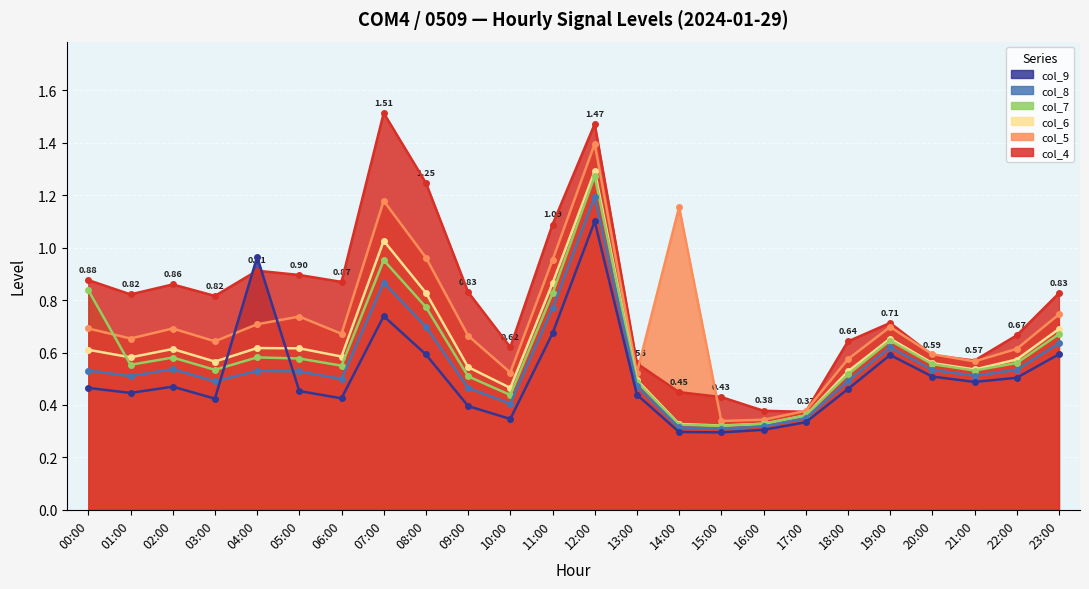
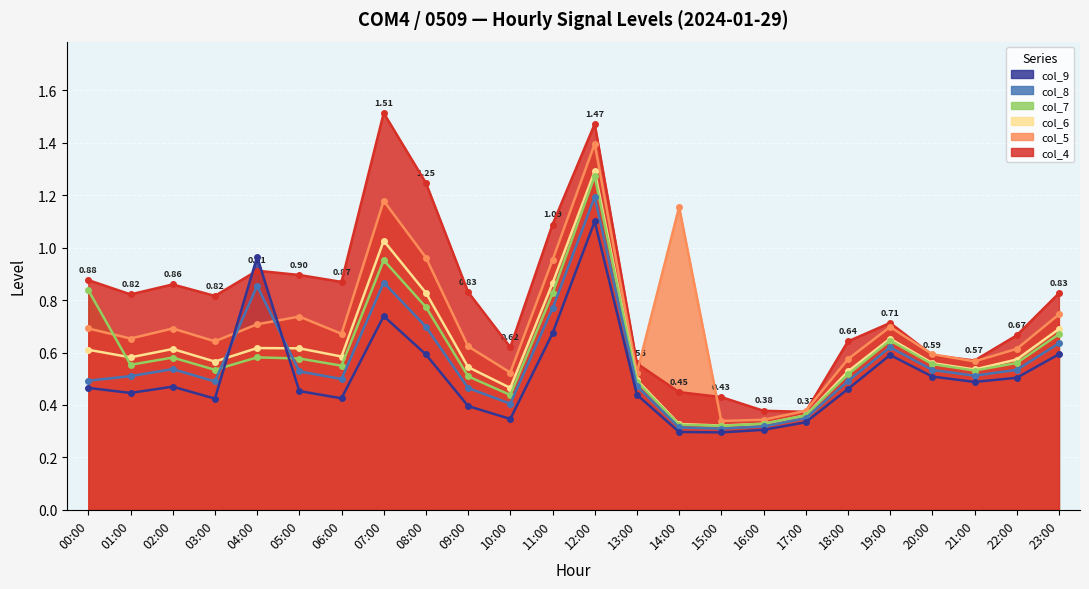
  {
    "col_9": {
      "00:00": 0.47,
      "01:00": 0.45,
      "02:00": 0.47,
      "03:00": 0.42,
      "05:00": 0.45,
      "06:00": 0.43,
      "07:00": 0.74,
      "08:00": 0.59,
      "09:00": 0.40,
      "10:00": 0.35,
      "11:00": 0.67,
      "12:00": 1.10,
      "13:00": 0.44,
      "14:00": 0.30,
      "15:00": 0.30,
      "16:00": 0.31,
      "17:00": 0.33,
      "18:00": 0.46,
      "19:00": 0.59,
      "20:00": 0.51,
      "21:00": 0.49,
      "22:00": 0.50,
      "23:00": 0.59
    },
    "col_8": {
-     "00:00": 0.53,
+     "00:00": 0.49,
      "01:00": 0.51,
      "02:00": 0.54,
      "03:00": 0.49,
-     "04:00": 0.53,
+     "04:00": 0.85,
      "05:00": 0.53,
      "06:00": 0.50,
      "07:00": 0.87,
      "08:00": 0.70,
      "09:00": 0.46,
      "10:00": 0.40,
      "11:00": 0.77,
      "12:00": 1.19,
      "13:00": 0.47,
      "14:00": 0.31,
      "15:00": 0.31,
      "16:00": 0.32,
      "17:00": 0.35,
      "18:00": 0.49,
      "19:00": 0.62,
      "20:00": 0.53,
      "21:00": 0.51,
      "22:00": 0.53,
      "23:00": 0.64
    },
    "col_7": {
      "00:00": 0.84,
      "01:00": 0.55,
      "02:00": 0.58,
      "03:00": 0.53,
      "04:00": 0.58,
      "05:00": 0.58,
      "06:00": 0.55,
      "07:00": 0.95,
      "08:00": 0.77,
      "09:00": 0.51,
      "10:00": 0.44,
      "11:00": 0.83,
      "12:00": 1.27,
      "18:00": 0.52,
      "22:00": 0.56,
      "23:00": 0.67
    },
    "col_6": {
      "00:00": 0.61,
      "01:00": 0.58,
      "02:00": 0.61,
      "03:00": 0.57,
      "04:00": 0.62,
      "05:00": 0.62,
      "06:00": 0.58,
      "07:00": 1.03,
      "08:00": 0.83,
      "09:00": 0.54,
      "10:00": 0.46,
      "11:00": 0.86,
      "12:00": 1.29,
      "18:00": 0.53,
      "22:00": 0.57,
      "23:00": 0.69
    },
    "col_5": {
      "00:00": 0.69,
      "01:00": 0.65,
      "02:00": 0.69,
      "03:00": 0.64,
      "04:00": 0.71,
      "05:00": 0.74,
      "06:00": 0.67,
      "07:00": 1.18,
      "08:00": 0.96,
-     "09:00": 0.66,
+     "09:00": 0.62,
      "10:00": 0.52,
      "11:00": 0.95,
      "12:00": 1.40,
      "13:00": 0.52,
      "14:00": 1.15,
      "15:00": 0.34,
      "16:00": 0.34,
      "18:00": 0.57,
      "19:00": 0.70,
      "22:00": 0.61,
      "23:00": 0.75
    },
    "col_4": {
      "00:00": 0.88,
      "01:00": 0.82,
      "02:00": 0.86,
      "03:00": 0.82,
      "05:00": 0.90,
      "06:00": 0.87,
      "07:00": 1.51,
      "08:00": 1.25,
      "09:00": 0.83,
      "10:00": 0.62,
      "11:00": 1.09,
      "12:00": 1.47,
      "13:00": 0.56,
      "14:00": 0.45,
      "15:00": 0.43,
      "16:00": 0.38,
      "18:00": 0.64,
      "19:00": 0.71,
      "22:00": 0.67,
      "23:00": 0.83
    }
  }
